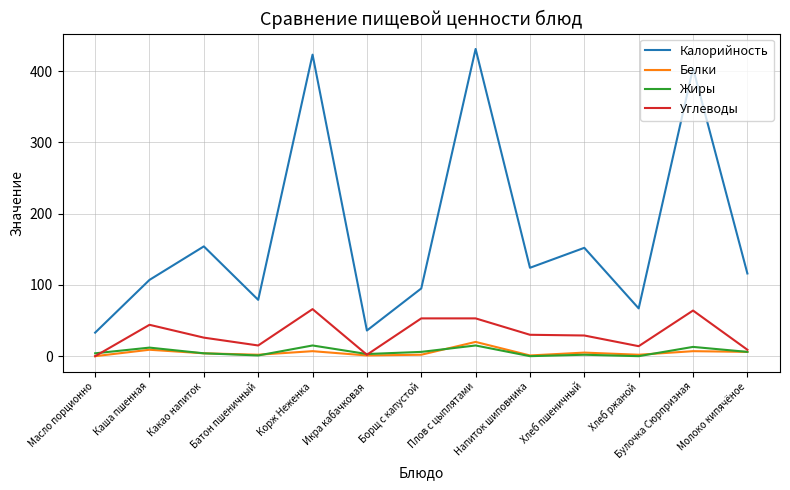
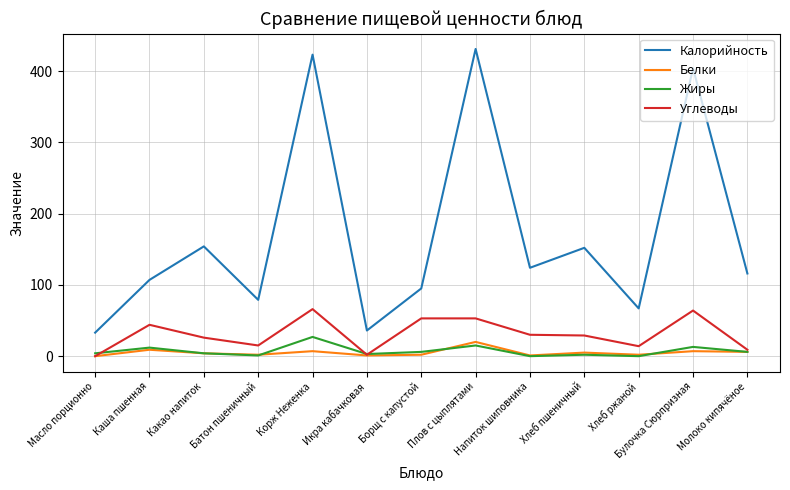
  {
    "Калорийность": {
      "Масло порционно": 30,
      "Каша пшенная": 110,
      "Какао напиток": 150,
      "Батон пшеничный": 80,
      "Корж Неженка": 420,
      "Икра кабачковая": 40,
      "Борщ с капустой": 100,
      "Плов с цыплятами": 430,
      "Напиток шиповника": 120,
      "Хлеб пшеничный": 150,
      "Хлеб ржаной": 70,
      "Молоко кипячёное": 120
    },
    "Белки": {
      "Корж Неженка": 10,
      "Борщ с капустой": 0,
      "Плов с цыплятами": 20,
      "Булочка Сюрпризная": 10
    },
    "Жиры": {
      "Масло порционно": 0,
-     "Корж Неженка": 20,
+     "Корж Неженка": 30,
      "Борщ с капустой": 10,
      "Плов с цыплятами": 20,
      "Булочка Сюрпризная": 10
    },
    "Углеводы": {
      "Каша пшенная": 40,
      "Какао напиток": 30,
      "Батон пшеничный": 20,
      "Корж Неженка": 70,
      "Борщ с капустой": 50,
      "Плов с цыплятами": 50,
      "Напиток шиповника": 30,
      "Хлеб пшеничный": 30,
      "Хлеб ржаной": 10,
      "Булочка Сюрпризная": 60
    }
  }
